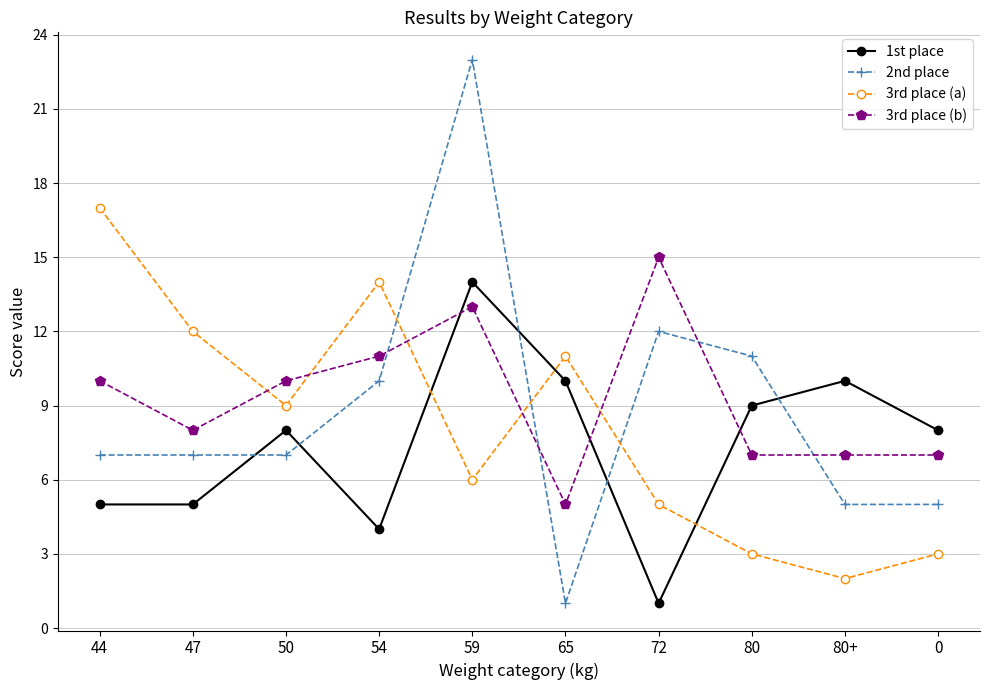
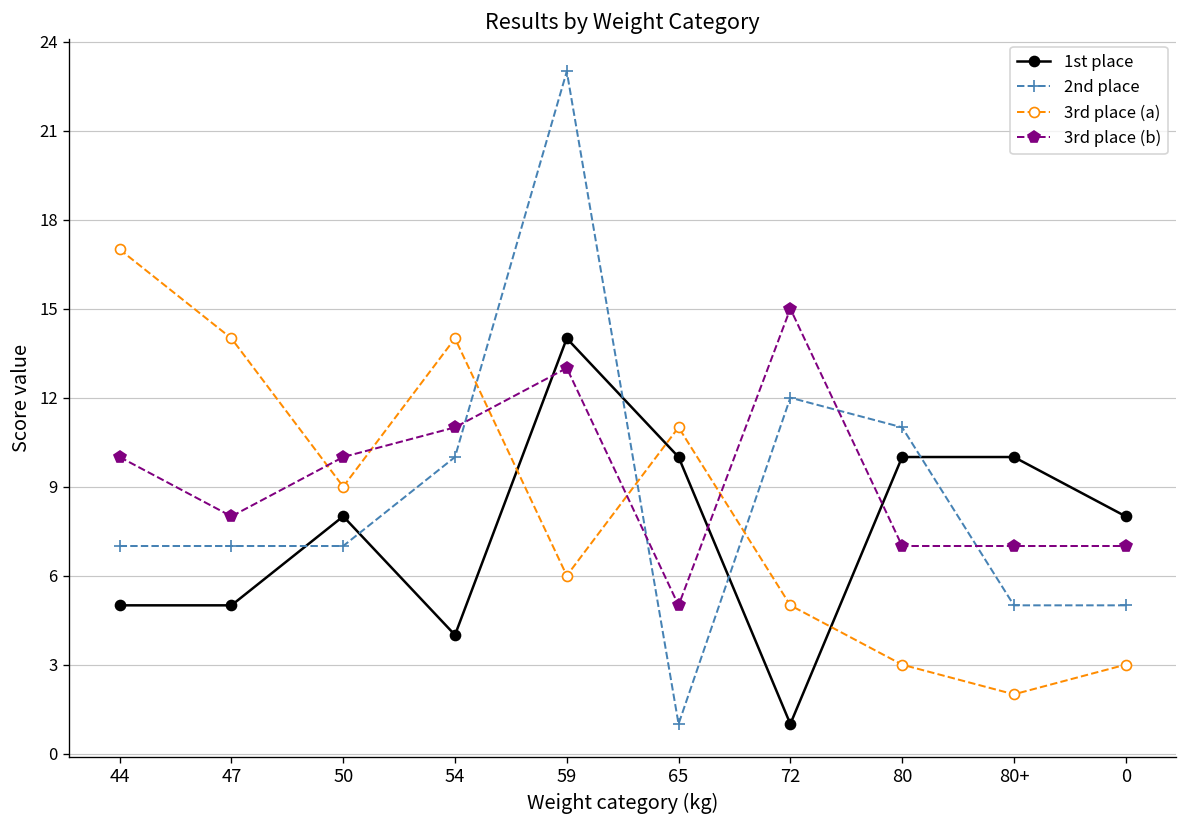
  {
    "1st place": {
      "44": 5,
      "47": 5,
      "50": 8,
      "54": 4,
      "59": 14,
      "65": 10,
      "72": 1,
-     "80": 9,
+     "80": 10,
      "80+": 10,
      "0": 8
    },
    "2nd place": {
      "44": 7,
      "47": 7,
      "50": 7,
      "54": 10,
      "59": 23,
      "65": 1,
      "72": 12,
      "80": 11,
      "80+": 5,
      "0": 5
    },
    "3rd place (a)": {
      "44": 17,
-     "47": 12,
+     "47": 14,
      "50": 9,
      "54": 14,
      "59": 6,
      "65": 11,
      "72": 5,
      "80": 3,
      "80+": 2,
      "0": 3
    },
    "3rd place (b)": {
      "44": 10,
      "47": 8,
      "50": 10,
      "54": 11,
      "59": 13,
      "65": 5,
      "72": 15,
      "80": 7,
      "80+": 7,
      "0": 7
    }
  }
